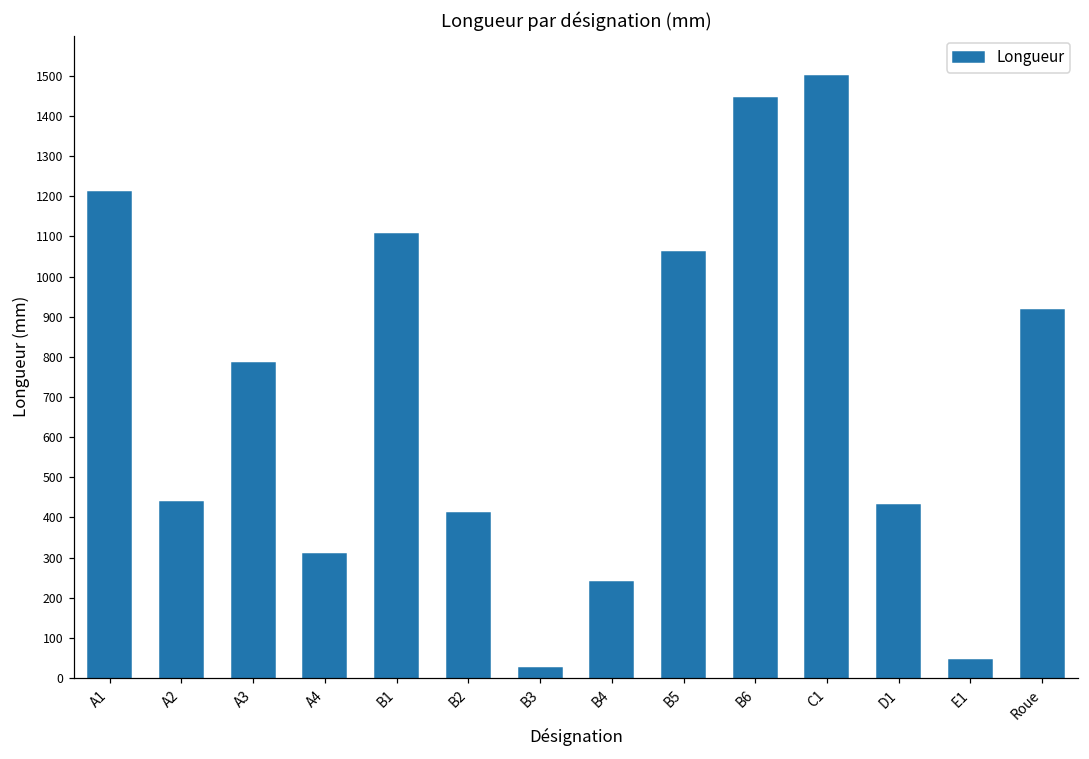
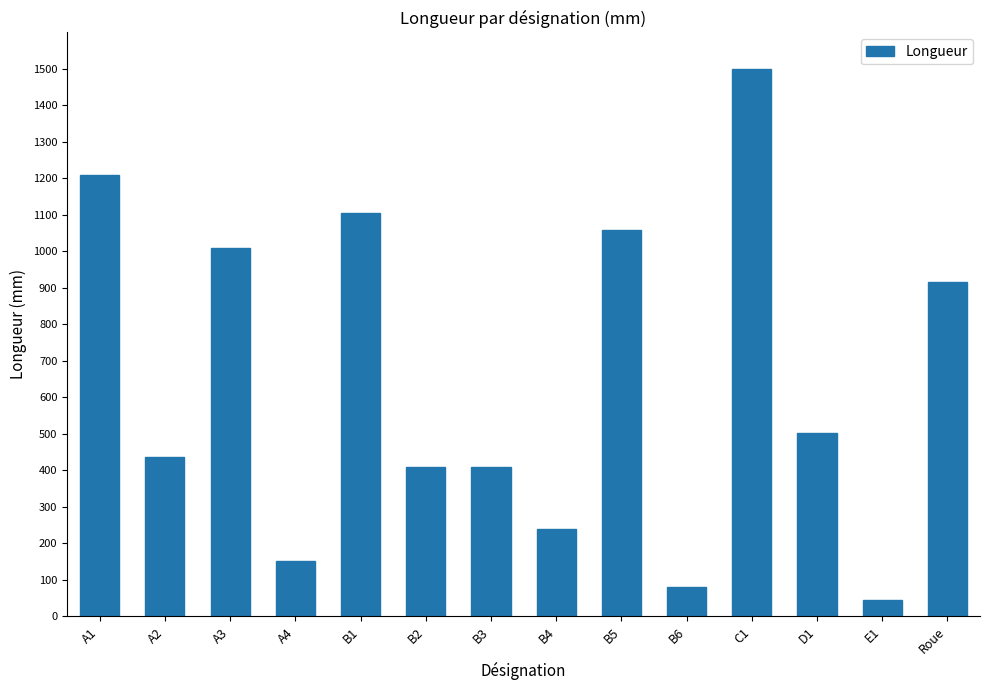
  {
    "A1": 1210,
    "A2": 440,
-   "A3": 790,
-   "A4": 310,
+   "A3": 1010,
+   "A4": 150,
    "B1": 1110,
    "B2": 410,
-   "B3": 30,
+   "B3": 410,
    "B4": 240,
    "B5": 1060,
-   "B6": 1440,
+   "B6": 80,
    "C1": 1500,
-   "D1": 430,
+   "D1": 500,
    "E1": 40,
    "Roue": 920
  }
